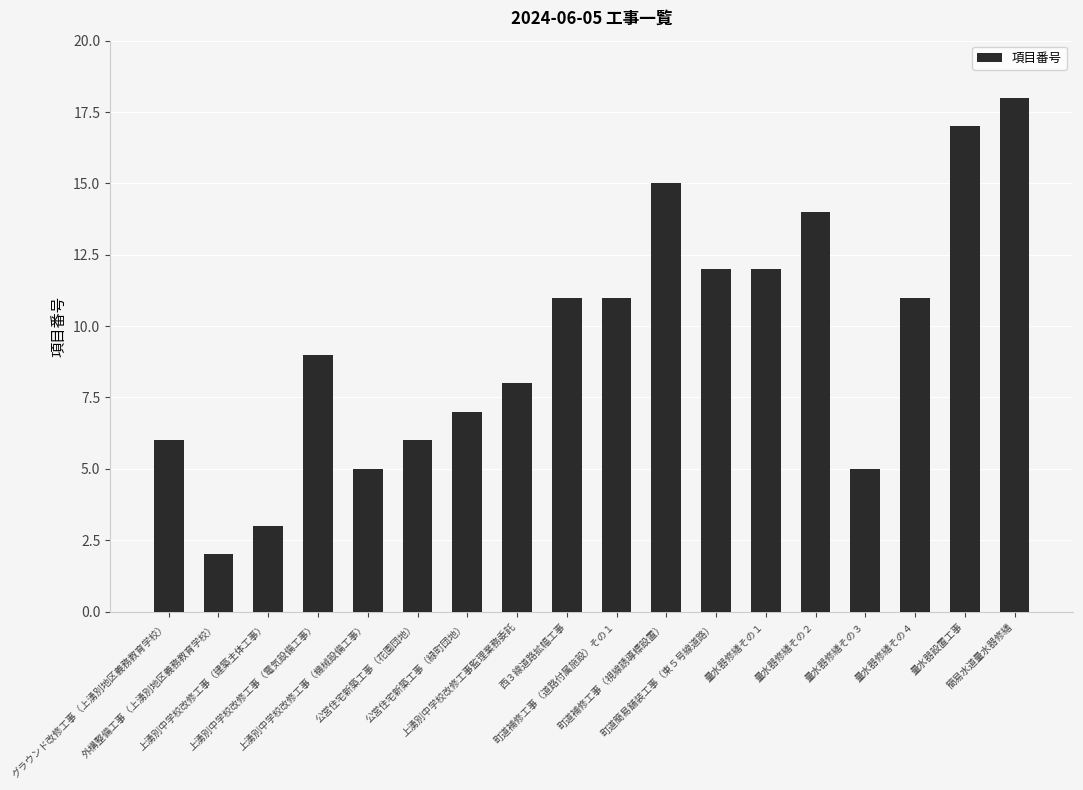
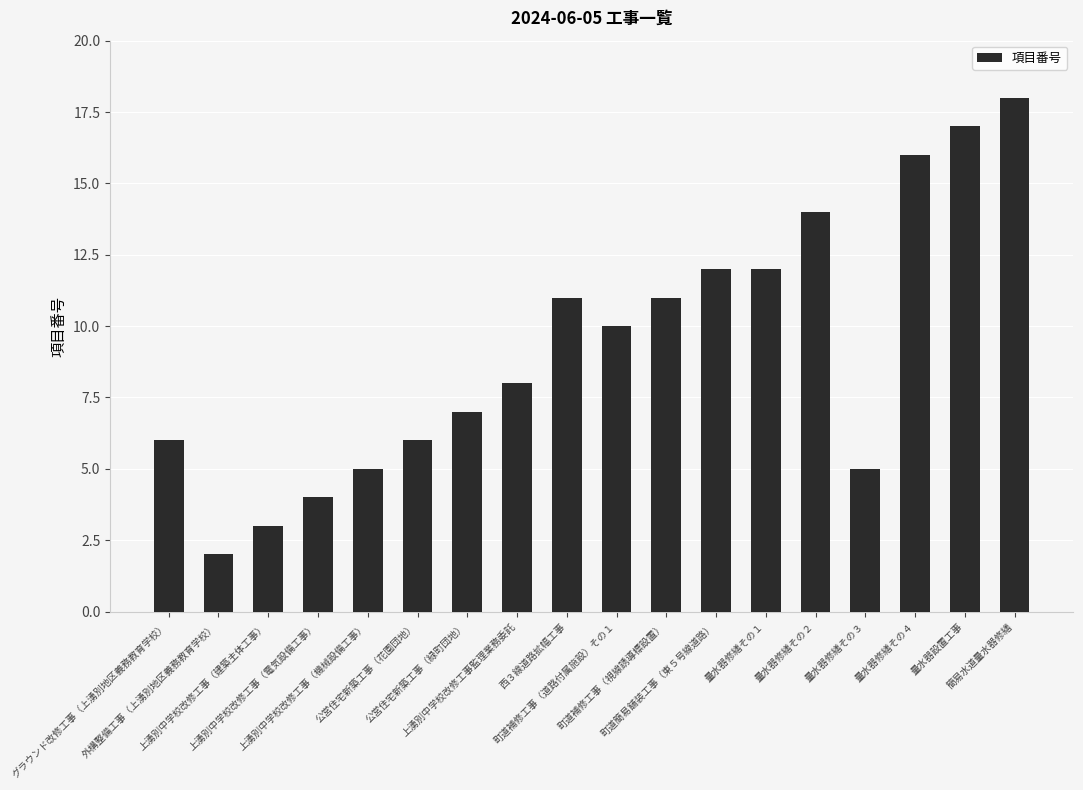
  {
    "グラウンド改修工事（上湧別地区義務教育学校）": 6,
    "外構整備工事（上湧別地区義務教育学校）": 2,
    "上湧別中学校改修工事（建築主体工事）": 3,
-   "上湧別中学校改修工事（電気設備工事）": 9,
+   "上湧別中学校改修工事（電気設備工事）": 4,
    "上湧別中学校改修工事（機械設備工事）": 5,
    "公営住宅新築工事（花園団地）": 6,
    "公営住宅新築工事（緑町団地）": 7,
    "上湧別中学校改修工事監理業務委託": 8,
    "西３線道路拡幅工事": 11,
-   "町道補修工事（道路付属施設）その１": 11,
-   "町道補修工事（視線誘導標設置）": 15,
+   "町道補修工事（道路付属施設）その１": 10,
+   "町道補修工事（視線誘導標設置）": 11,
    "町道簡易舗装工事（東５号線道路）": 12,
    "量水器修繕その１": 12,
    "量水器修繕その２": 14,
    "量水器修繕その３": 5,
-   "量水器修繕その４": 11,
+   "量水器修繕その４": 16,
    "量水器設置工事": 17,
    "簡易水道量水器修繕": 18
  }
